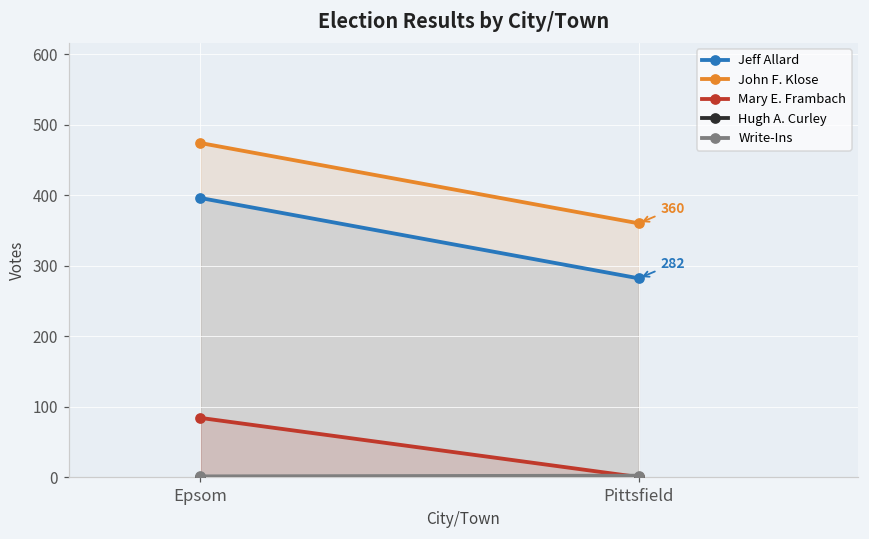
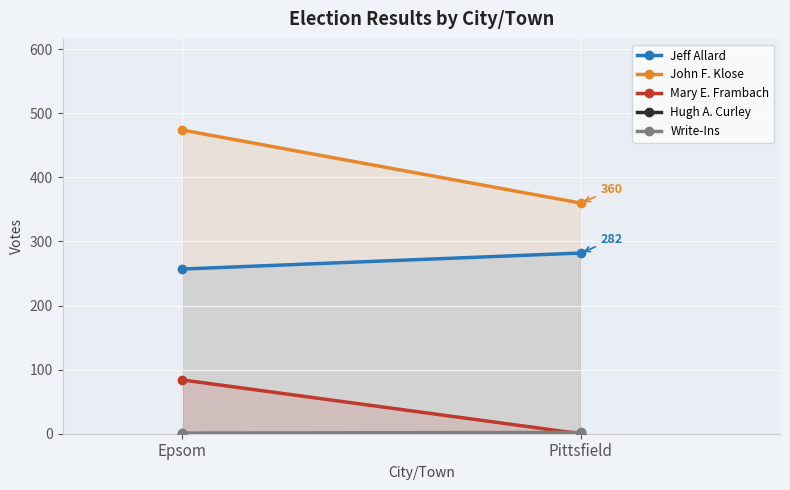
  {
    "Jeff Allard": {
-     "Epsom": 400
+     "Epsom": 260
    },
    "John F. Klose": {
      "Pittsfield": 360
    },
    "Mary E. Frambach": {
      "Epsom": 80
    }
  }
